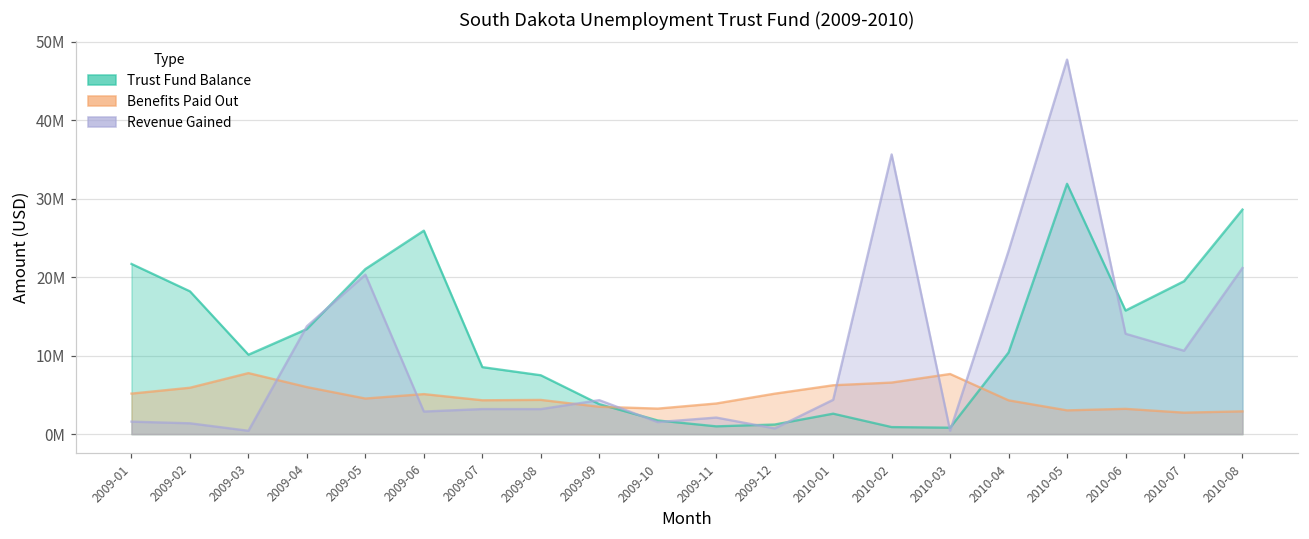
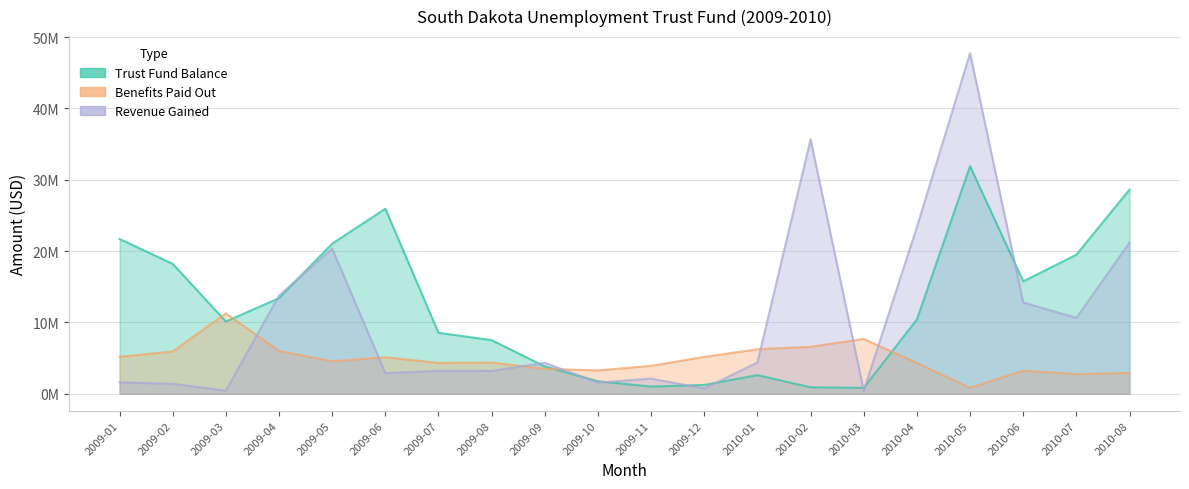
  {
    "Trust Fund Balance": {
      "2009-01": 22000000,
      "2009-02": 18000000,
      "2009-03": 10000000,
      "2009-04": 13000000,
      "2009-05": 21000000,
      "2009-06": 26000000,
      "2009-07": 9000000,
      "2009-08": 8000000,
      "2009-11": 1000000,
      "2009-12": 1000000,
      "2010-01": 3000000,
      "2010-02": 1000000,
      "2010-03": 1000000,
      "2010-04": 10000000,
      "2010-05": 32000000,
      "2010-06": 16000000,
      "2010-07": 19000000,
      "2010-08": 29000000
    },
    "Benefits Paid Out": {
      "2009-01": 5000000,
      "2009-02": 6000000,
-     "2009-03": 8000000,
+     "2009-03": 11000000,
      "2009-04": 6000000,
      "2009-05": 5000000,
      "2009-06": 5000000,
      "2009-07": 4000000,
      "2009-08": 4000000,
      "2009-10": 3000000,
      "2009-11": 4000000,
      "2009-12": 5000000,
      "2010-01": 6000000,
      "2010-02": 7000000,
      "2010-03": 8000000,
      "2010-04": 4000000,
-     "2010-05": 3000000,
+     "2010-05": 1000000,
      "2010-06": 3000000,
      "2010-07": 3000000,
      "2010-08": 3000000
    },
    "Revenue Gained": {
      "2009-01": 2000000,
      "2009-02": 1000000,
      "2009-03": 0,
      "2009-04": 14000000,
      "2009-05": 20000000,
      "2009-06": 3000000,
      "2009-07": 3000000,
      "2009-08": 3000000,
      "2009-09": 4000000,
      "2009-11": 2000000,
      "2009-12": 1000000,
      "2010-01": 4000000,
      "2010-02": 36000000,
      "2010-03": 0,
      "2010-04": 23000000,
      "2010-05": 48000000,
      "2010-06": 13000000,
      "2010-07": 11000000,
      "2010-08": 21000000
    }
  }
